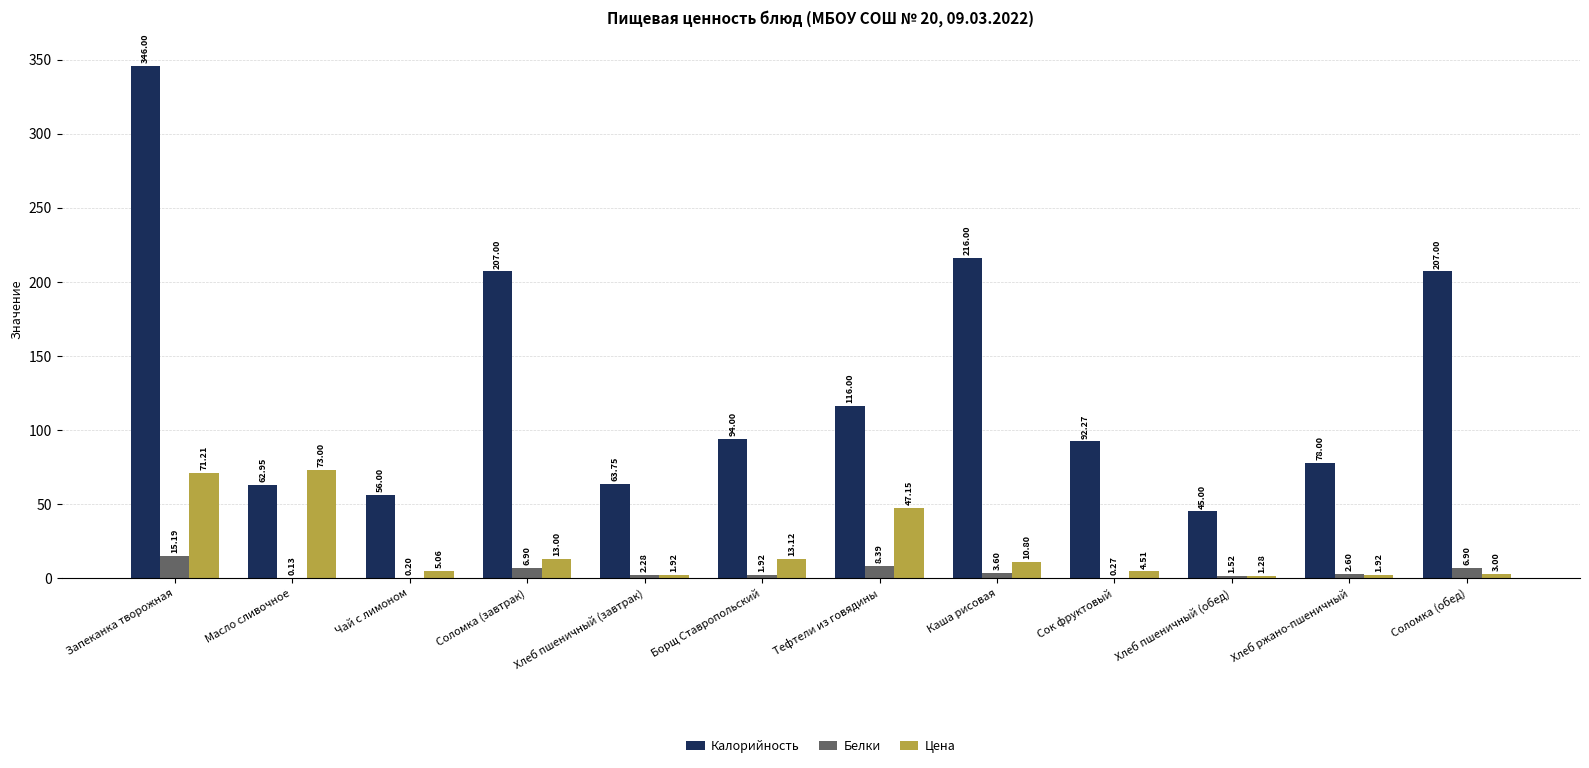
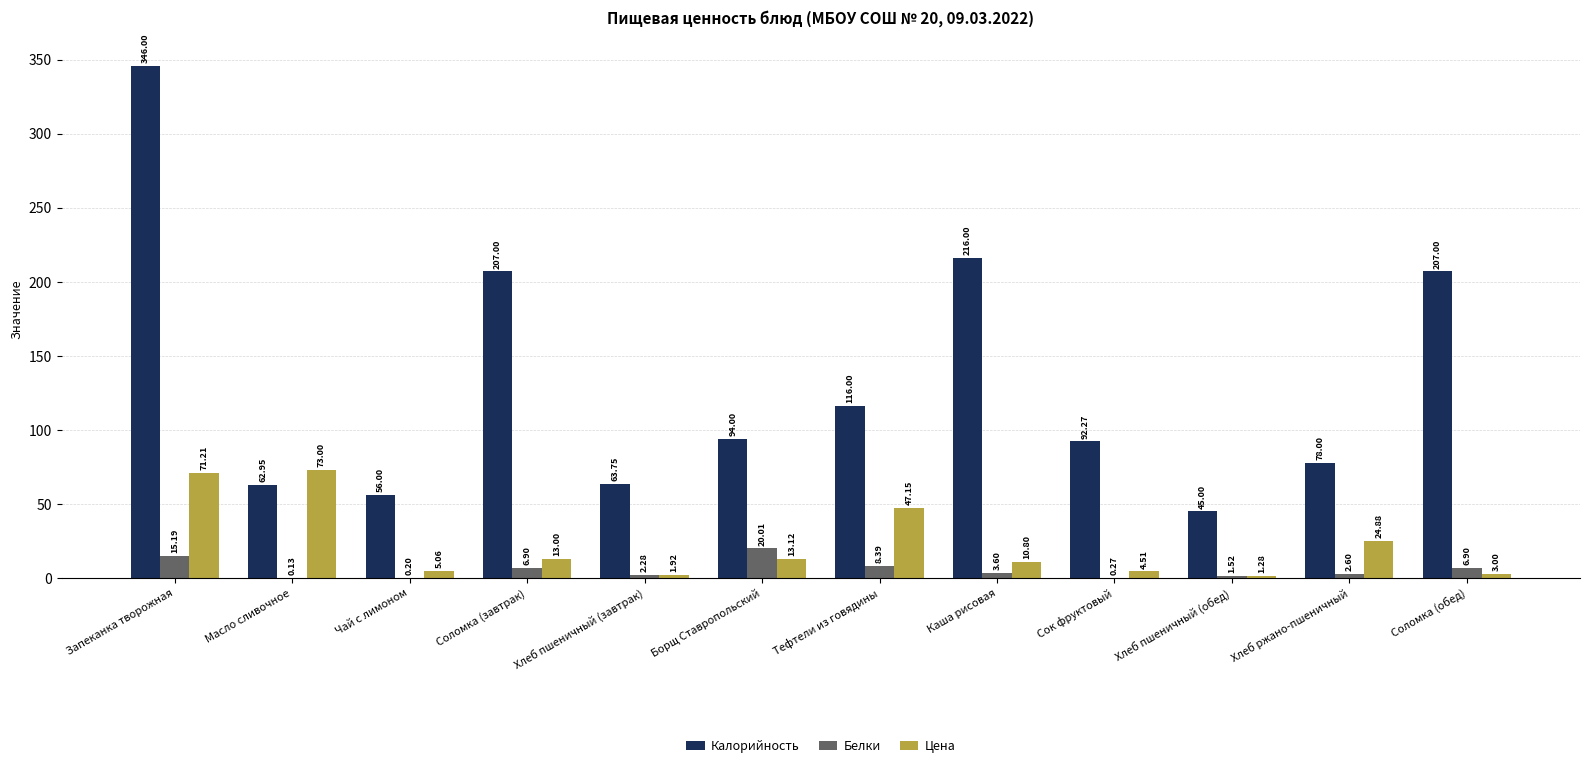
  {
    "Калорийность": {
      "Запеканка творожная": 346.00,
      "Масло сливочное": 62.95,
      "Чай с лимоном": 56.00,
      "Соломка (завтрак)": 207.00,
      "Хлеб пшеничный (завтрак)": 63.75,
      "Борщ Ставропольский": 94.00,
      "Тефтели из говядины": 116.00,
      "Каша рисовая": 216.00,
      "Сок фруктовый": 92.27,
      "Хлеб пшеничный (обед)": 45.00,
      "Хлеб ржано-пшеничный": 78.00,
      "Соломка (обед)": 207.00
    },
    "Белки": {
      "Запеканка творожная": 15.19,
      "Масло сливочное": 0.13,
      "Чай с лимоном": 0.20,
      "Соломка (завтрак)": 6.90,
      "Хлеб пшеничный (завтрак)": 2.28,
-     "Борщ Ставропольский": 1.92,
+     "Борщ Ставропольский": 20.01,
      "Тефтели из говядины": 8.39,
      "Каша рисовая": 3.60,
      "Сок фруктовый": 0.27,
      "Хлеб пшеничный (обед)": 1.52,
      "Хлеб ржано-пшеничный": 2.60,
      "Соломка (обед)": 6.90
    },
    "Цена": {
      "Запеканка творожная": 71.21,
      "Масло сливочное": 73.00,
      "Чай с лимоном": 5.06,
      "Соломка (завтрак)": 13.00,
      "Хлеб пшеничный (завтрак)": 1.92,
      "Борщ Ставропольский": 13.12,
      "Тефтели из говядины": 47.15,
      "Каша рисовая": 10.80,
      "Сок фруктовый": 4.51,
      "Хлеб пшеничный (обед)": 1.28,
-     "Хлеб ржано-пшеничный": 1.92,
+     "Хлеб ржано-пшеничный": 24.88,
      "Соломка (обед)": 3.00
    }
  }
